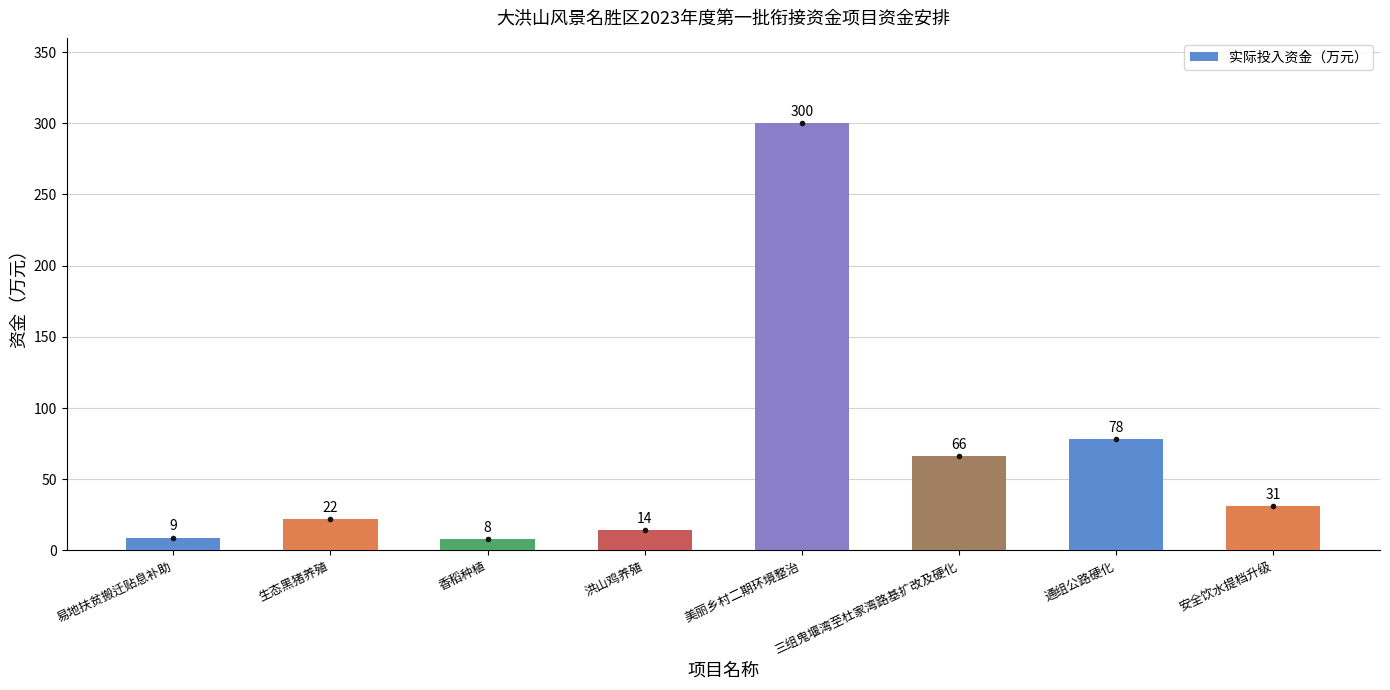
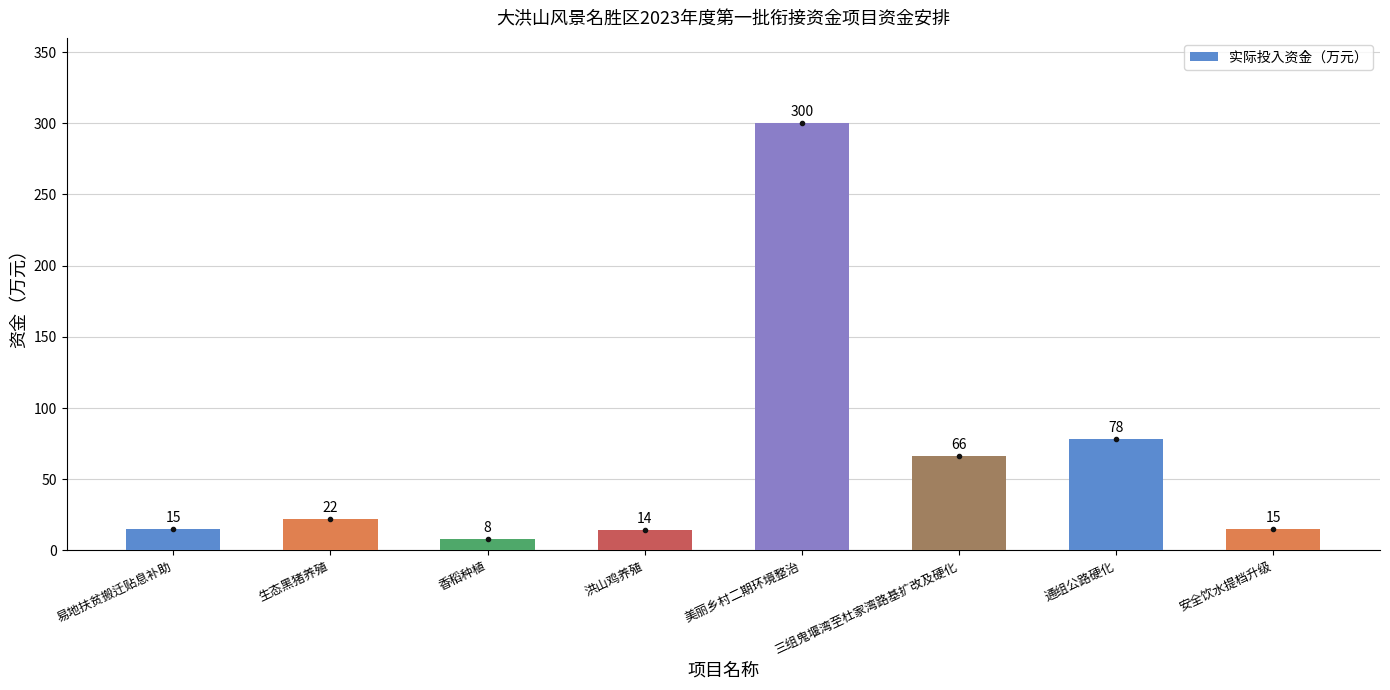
  {
-   "易地扶贫搬迁贴息补助": 9,
+   "易地扶贫搬迁贴息补助": 15,
    "生态黑猪养殖": 22,
    "香稻种植": 8,
    "洪山鸡养殖": 14,
    "美丽乡村二期环境整治": 300,
    "三组鬼堰湾至杜家湾路基扩改及硬化": 66,
    "通组公路硬化": 78,
-   "安全饮水提档升级": 31
+   "安全饮水提档升级": 15
  }
